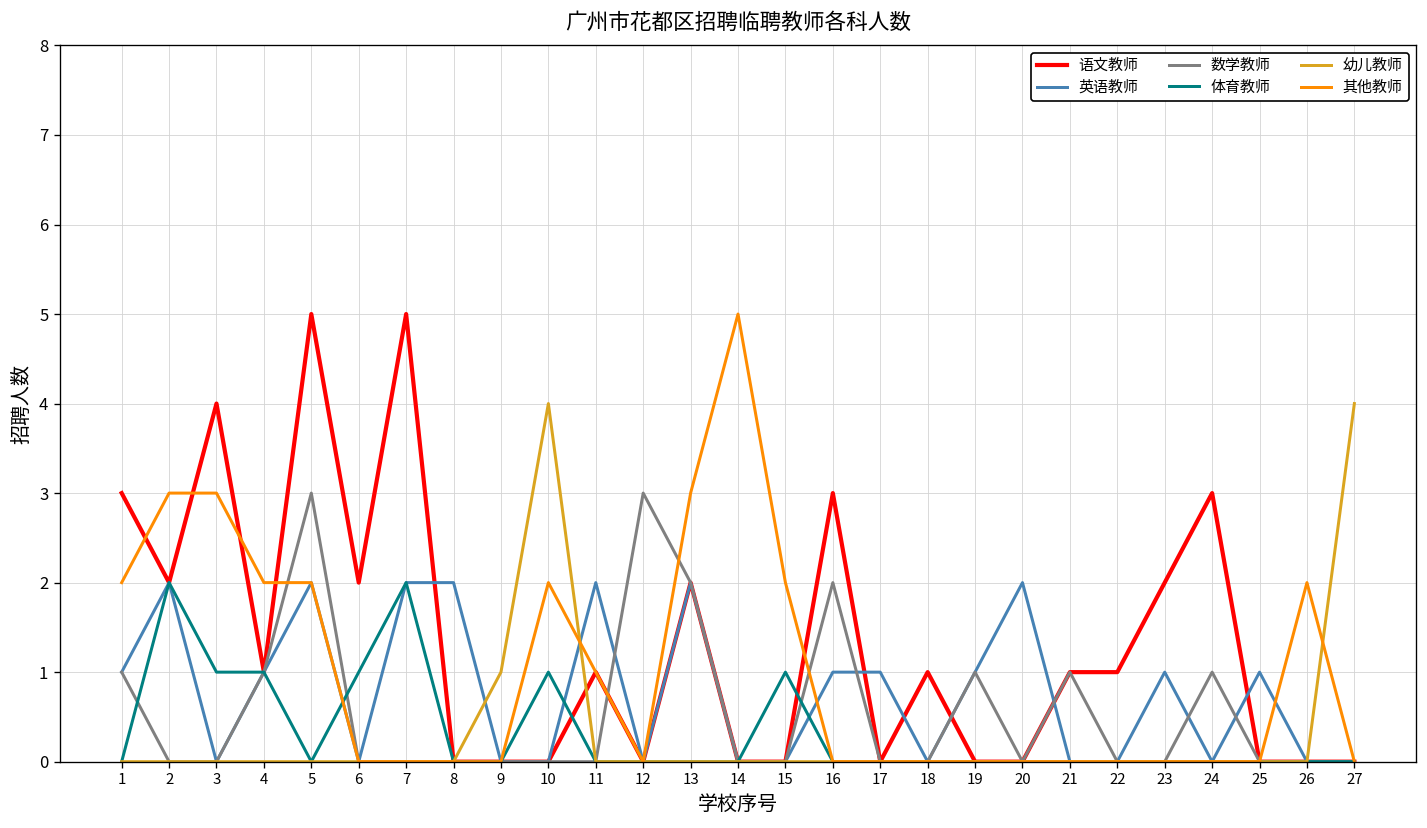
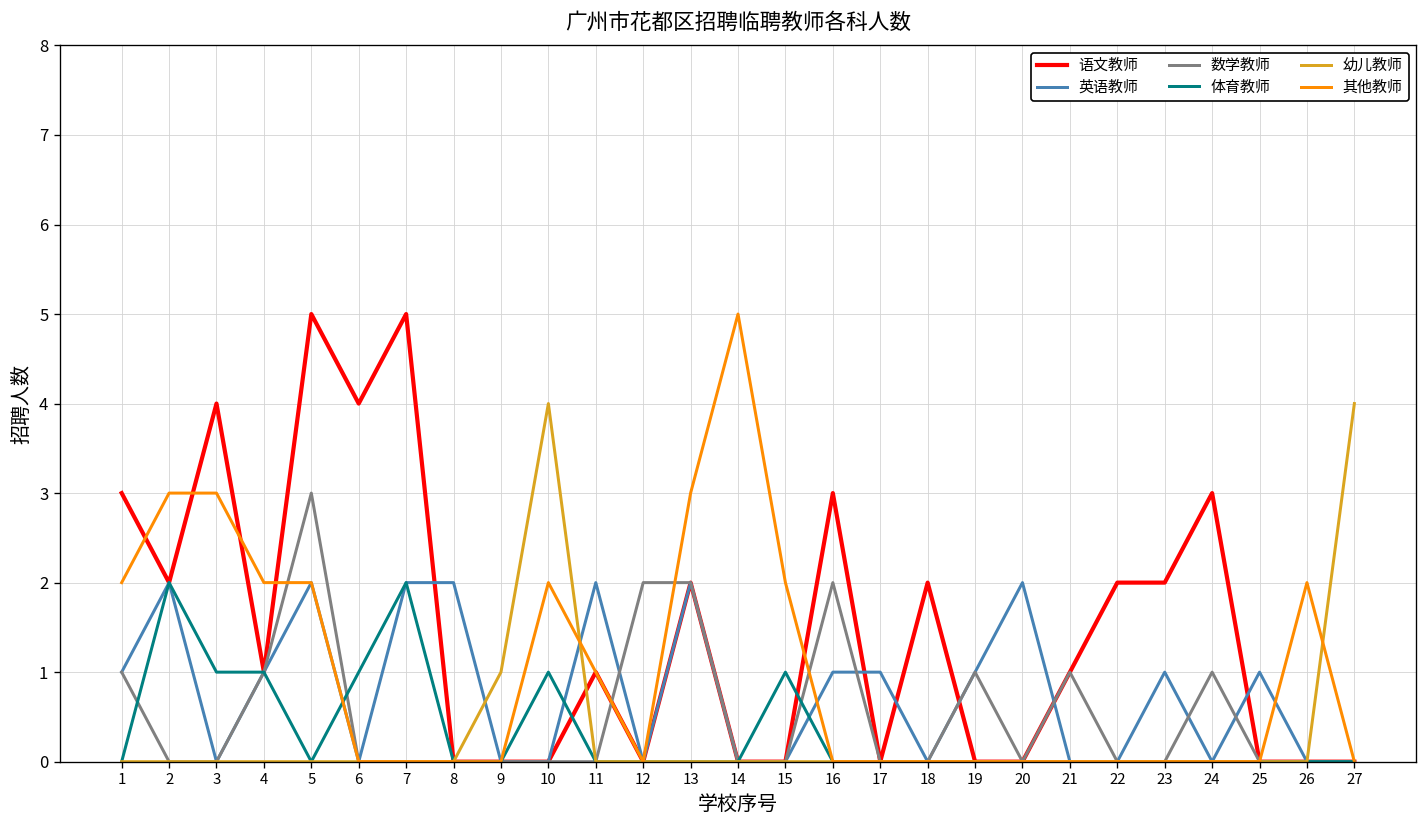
  {
    "语文教师": {
      "1": 3,
      "3": 4,
      "5": 5,
-     "6": 2,
+     "6": 4,
      "7": 5,
      "16": 3,
-     "18": 1,
-     "22": 1,
+     "18": 2,
+     "22": 2,
      "23": 2,
      "24": 3
    },
    "英语教师": {
      "8": 2,
      "11": 2,
      "16": 1,
      "17": 1,
      "20": 2,
      "23": 1,
      "25": 1
    },
    "数学教师": {
      "5": 3,
-     "12": 3,
+     "12": 2,
      "16": 2,
      "24": 1
    },
    "体育教师": {
      "3": 1,
      "6": 1,
      "10": 1,
      "15": 1
    }
  }
